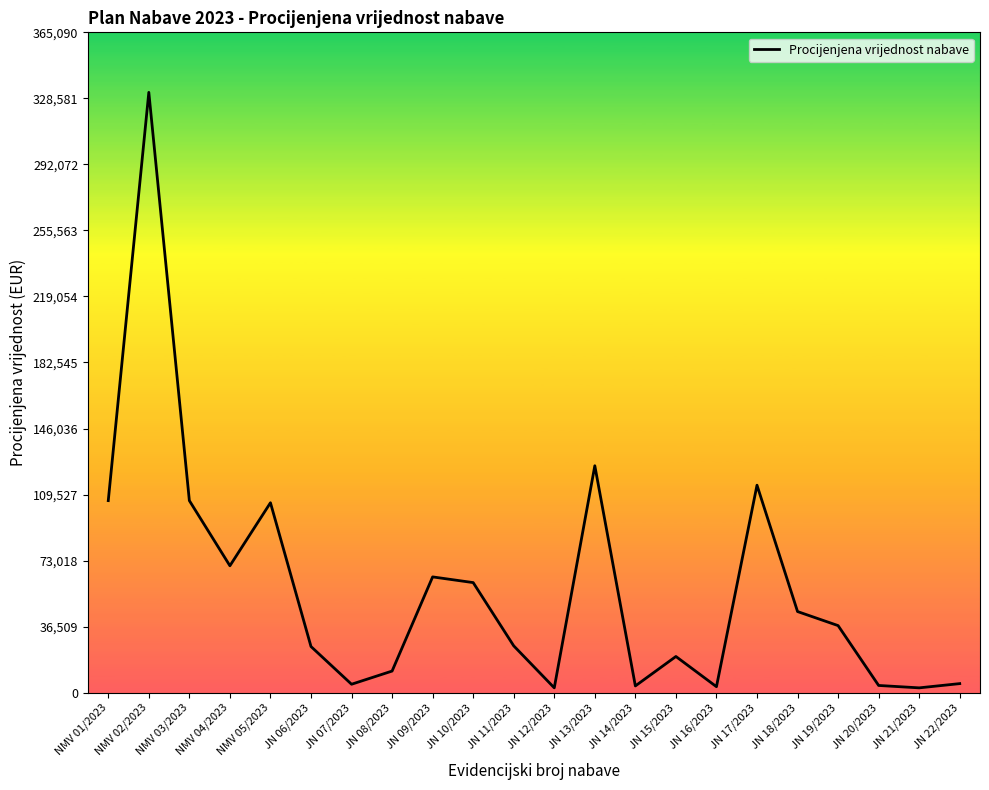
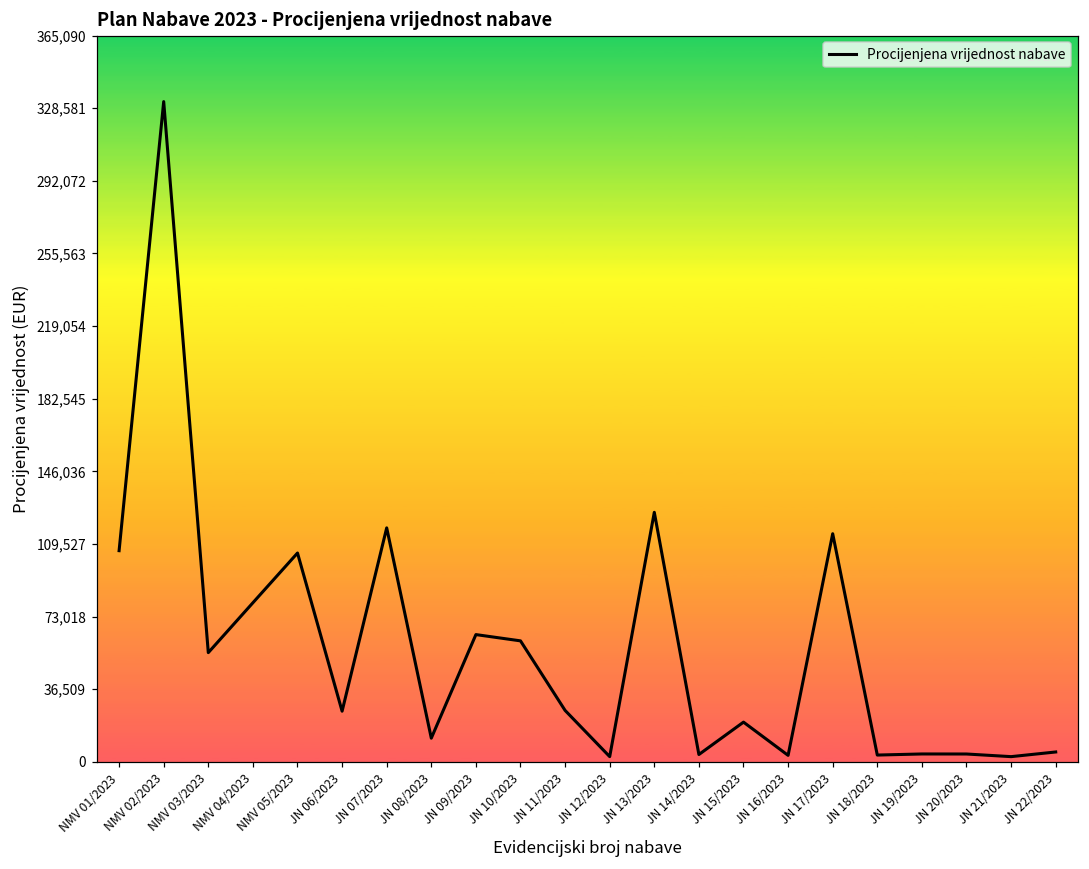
  {
    "NMV 01/2023": "106,000",
    "NMV 02/2023": "332,000",
-   "NMV 03/2023": "106,000",
-   "NMV 04/2023": "70,000",
+   "NMV 03/2023": "55,000",
+   "NMV 04/2023": "80,000",
    "NMV 05/2023": "105,000",
    "JN 06/2023": "26,000",
-   "JN 07/2023": "5,000",
+   "JN 07/2023": "118,000",
    "JN 08/2023": "12,000",
    "JN 09/2023": "64,000",
    "JN 10/2023": "61,000",
    "JN 11/2023": "26,000",
    "JN 12/2023": "3,000",
    "JN 13/2023": "125,000",
    "JN 14/2023": "4,000",
    "JN 15/2023": "20,000",
    "JN 16/2023": "3,000",
    "JN 17/2023": "115,000",
-   "JN 18/2023": "45,000",
-   "JN 19/2023": "37,000",
+   "JN 18/2023": "3,000",
+   "JN 19/2023": "4,000",
    "JN 20/2023": "4,000",
    "JN 21/2023": "3,000",
    "JN 22/2023": "5,000"
  }
